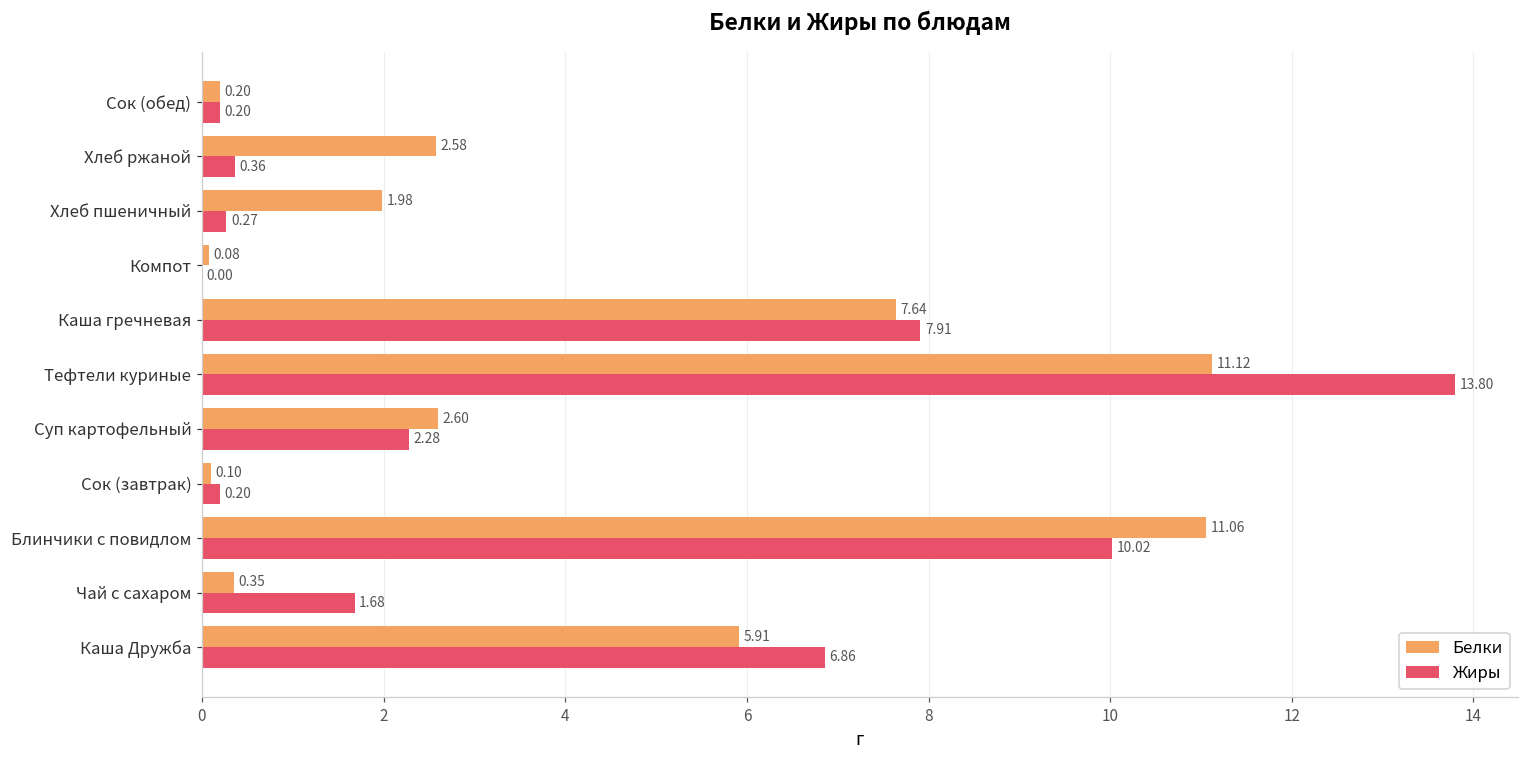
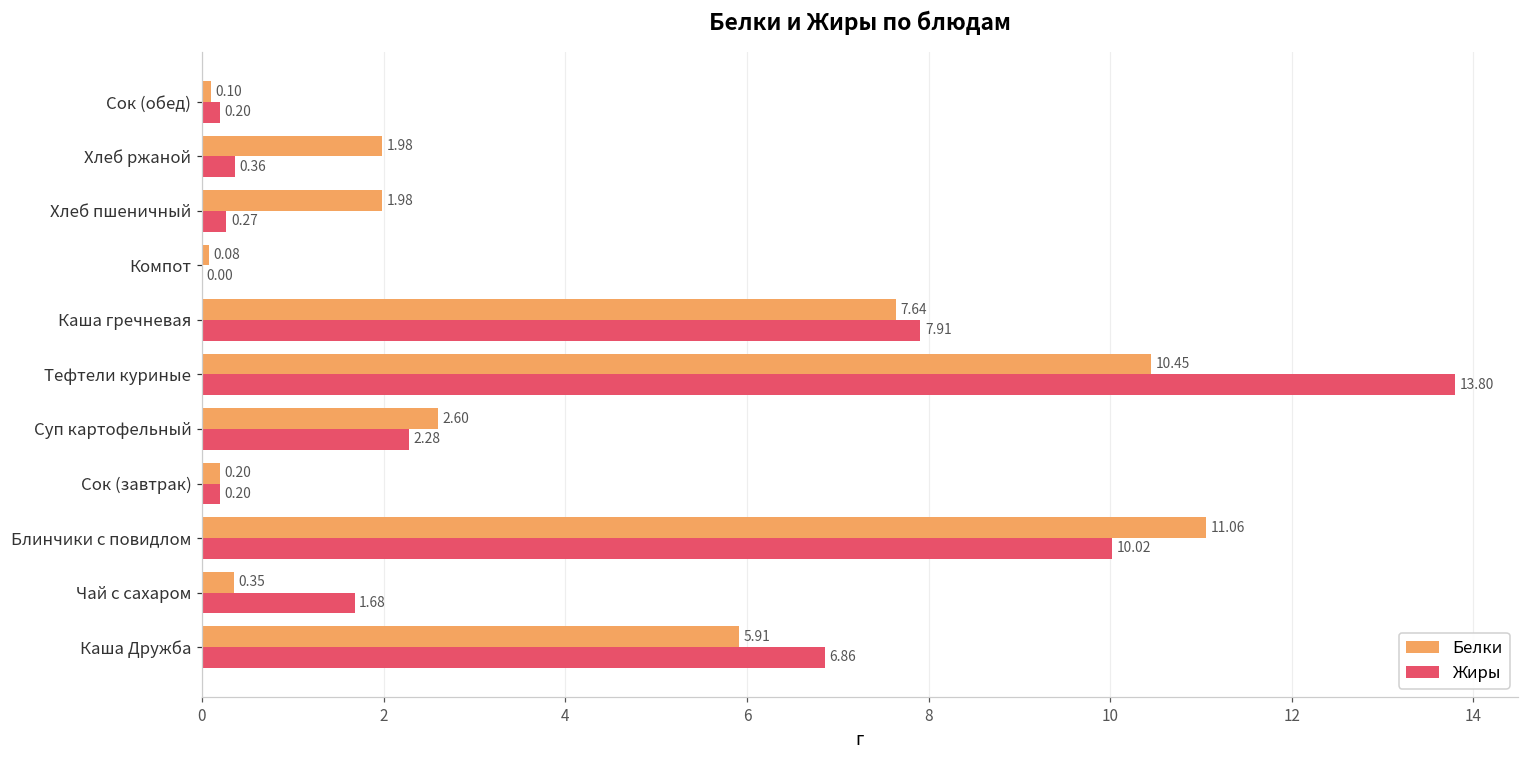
  {
    "Белки": {
-     "Сок (обед)": 0.20,
-     "Хлеб ржаной": 2.58,
+     "Сок (обед)": 0.10,
+     "Хлеб ржаной": 1.98,
      "Хлеб пшеничный": 1.98,
      "Компот": 0.08,
      "Каша гречневая": 7.64,
-     "Тефтели куриные": 11.12,
+     "Тефтели куриные": 10.45,
      "Суп картофельный": 2.60,
-     "Сок (завтрак)": 0.10,
+     "Сок (завтрак)": 0.20,
      "Блинчики с повидлом": 11.06,
      "Чай с сахаром": 0.35,
      "Каша Дружба": 5.91
    },
    "Жиры": {
      "Сок (обед)": 0.20,
      "Хлеб ржаной": 0.36,
      "Хлеб пшеничный": 0.27,
      "Компот": 0.00,
      "Каша гречневая": 7.91,
      "Тефтели куриные": 13.80,
      "Суп картофельный": 2.28,
      "Сок (завтрак)": 0.20,
      "Блинчики с повидлом": 10.02,
      "Чай с сахаром": 1.68,
      "Каша Дружба": 6.86
    }
  }
